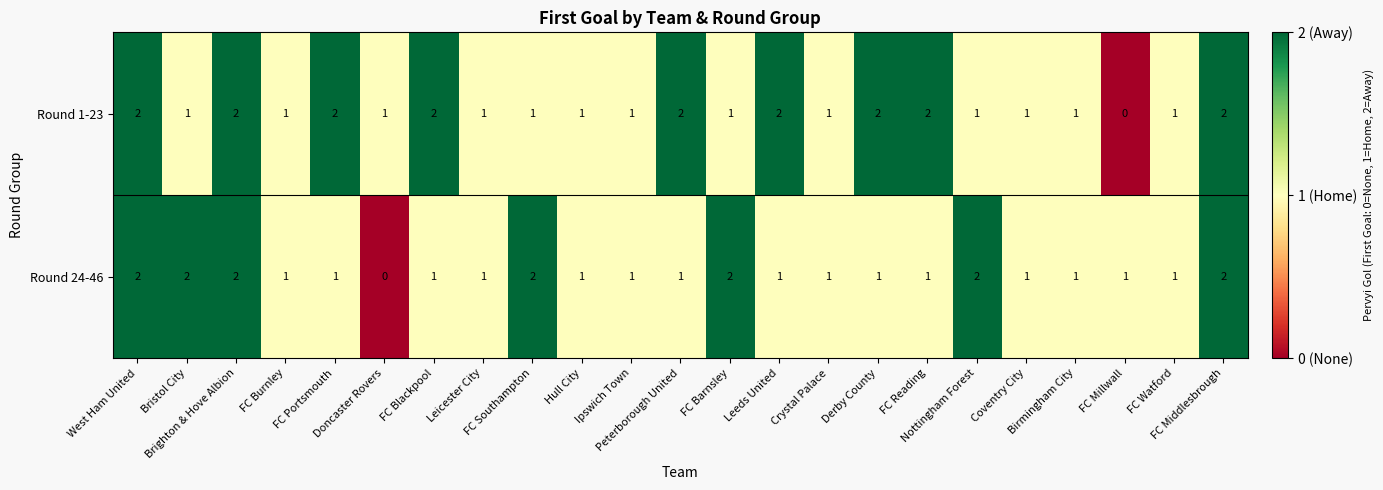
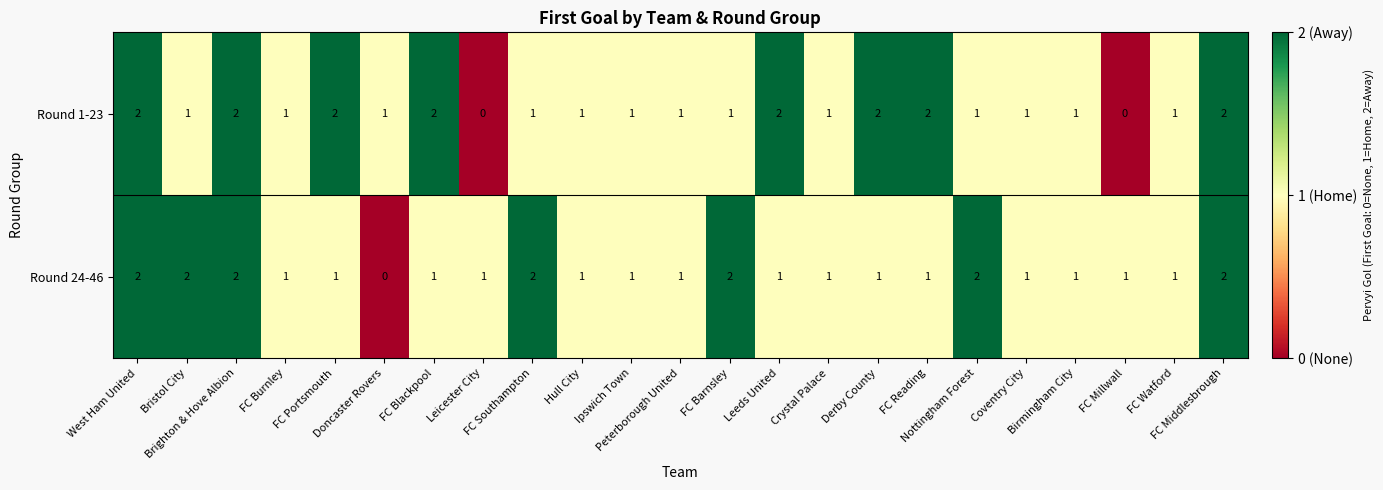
  {
    "Round 1-23": {
      "West Ham United": 2,
      "Bristol City": 1,
      "Brighton & Hove Albion": 2,
      "FC Burnley": 1,
      "FC Portsmouth": 2,
      "Doncaster Rovers": 1,
      "FC Blackpool": 2,
-     "Leicester City": 1,
+     "Leicester City": 0,
      "FC Southampton": 1,
      "Hull City": 1,
      "Ipswich Town": 1,
-     "Peterborough United": 2,
+     "Peterborough United": 1,
      "FC Barnsley": 1,
      "Leeds United": 2,
      "Crystal Palace": 1,
      "Derby County": 2,
      "FC Reading": 2,
      "Nottingham Forest": 1,
      "Coventry City": 1,
      "Birmingham City": 1,
      "FC Millwall": 0,
      "FC Watford": 1,
      "FC Middlesbrough": 2
    },
    "Round 24-46": {
      "West Ham United": 2,
      "Bristol City": 2,
      "Brighton & Hove Albion": 2,
      "FC Burnley": 1,
      "FC Portsmouth": 1,
      "Doncaster Rovers": 0,
      "FC Blackpool": 1,
      "Leicester City": 1,
      "FC Southampton": 2,
      "Hull City": 1,
      "Ipswich Town": 1,
      "Peterborough United": 1,
      "FC Barnsley": 2,
      "Leeds United": 1,
      "Crystal Palace": 1,
      "Derby County": 1,
      "FC Reading": 1,
      "Nottingham Forest": 2,
      "Coventry City": 1,
      "Birmingham City": 1,
      "FC Millwall": 1,
      "FC Watford": 1,
      "FC Middlesbrough": 2
    }
  }
